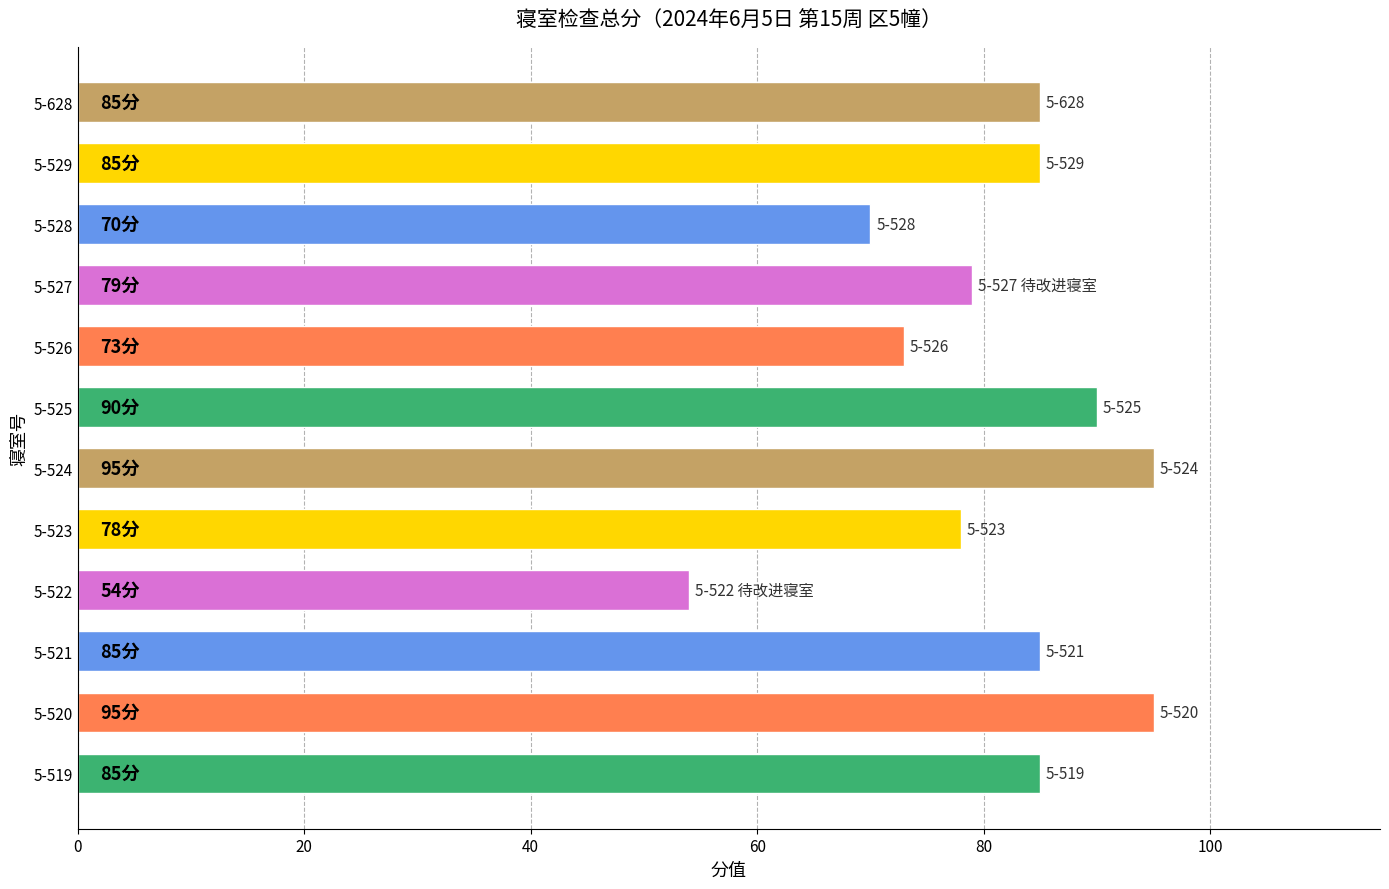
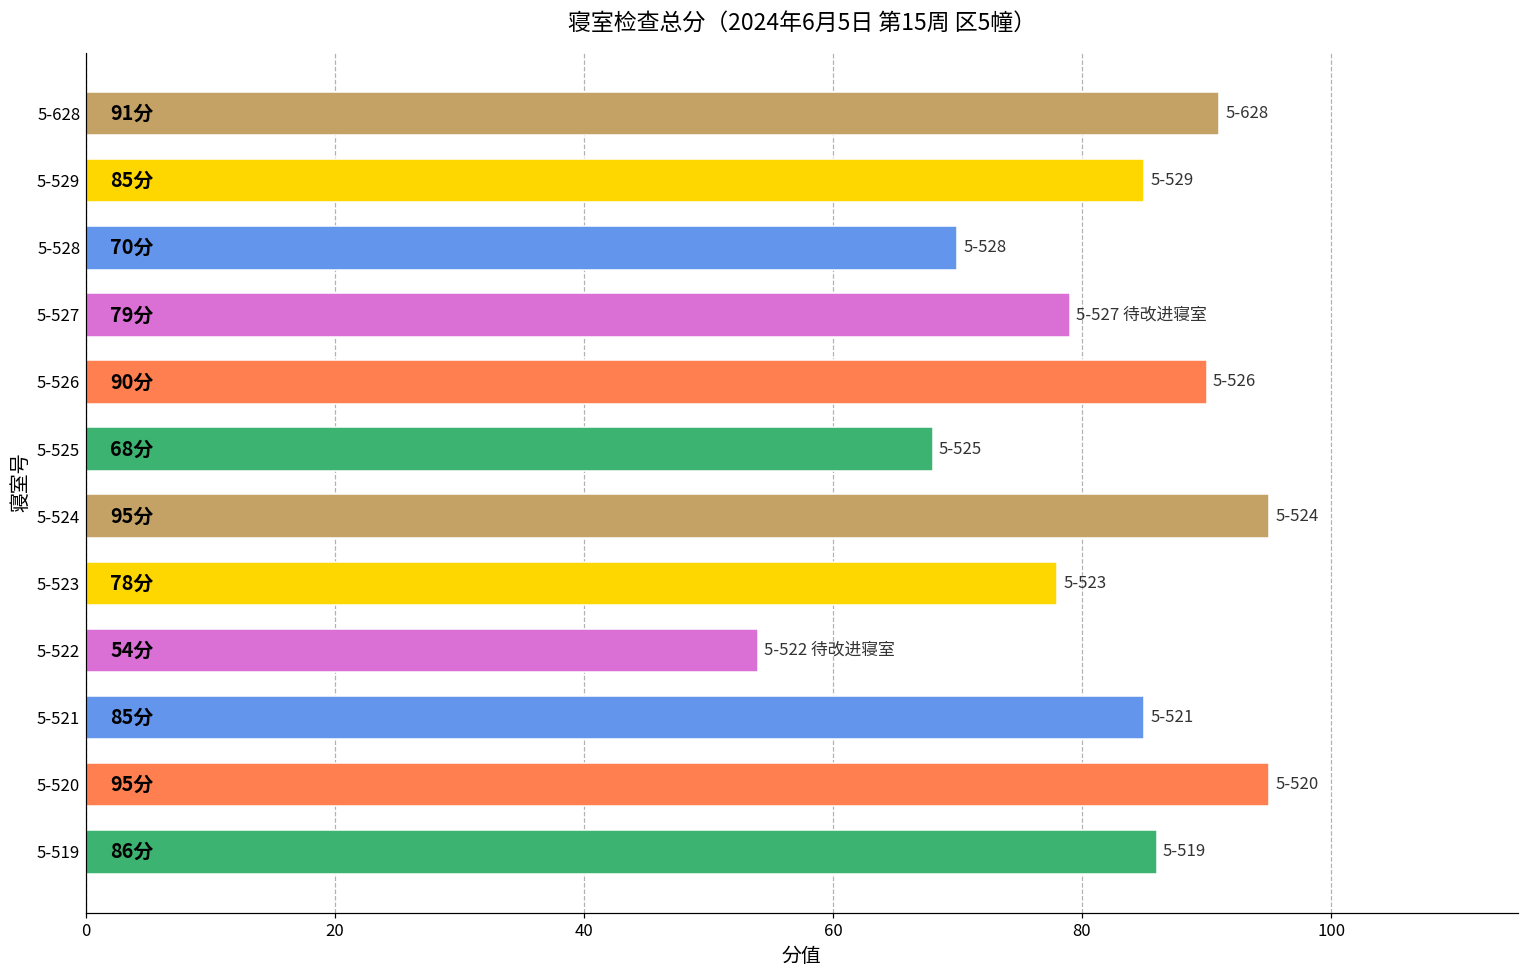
  {
-   "5-628": "85分",
+   "5-628": "91分",
    "5-529": "85分",
    "5-528": "70分",
    "5-527": "79分",
-   "5-526": "73分",
-   "5-525": "90分",
+   "5-526": "90分",
+   "5-525": "68分",
    "5-524": "95分",
    "5-523": "78分",
    "5-522": "54分",
    "5-521": "85分",
    "5-520": "95分",
-   "5-519": "85分"
+   "5-519": "86分"
  }
